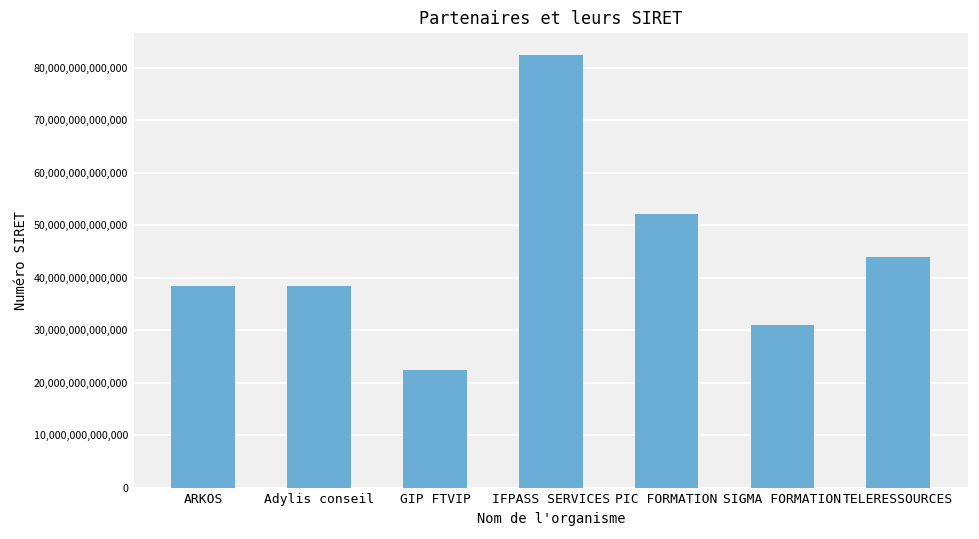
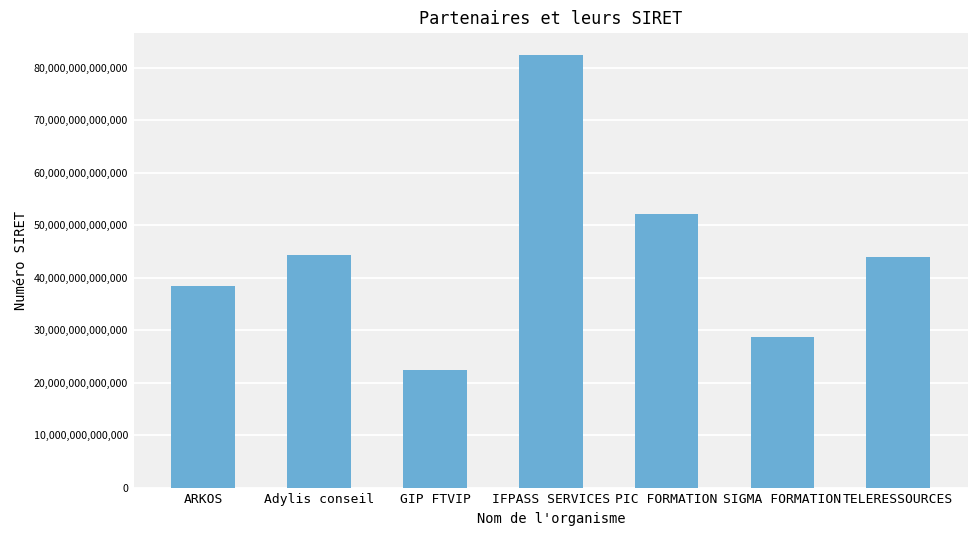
  {
    "ARKOS": "38,000,000,000,000",
-   "Adylis conseil": "38,000,000,000,000",
+   "Adylis conseil": "44,000,000,000,000",
    "GIP FTVIP": "22,000,000,000,000",
    "IFPASS SERVICES": "82,000,000,000,000",
    "PIC FORMATION": "52,000,000,000,000",
-   "SIGMA FORMATION": "31,000,000,000,000",
+   "SIGMA FORMATION": "29,000,000,000,000",
    "TELERESSOURCES": "44,000,000,000,000"
  }
